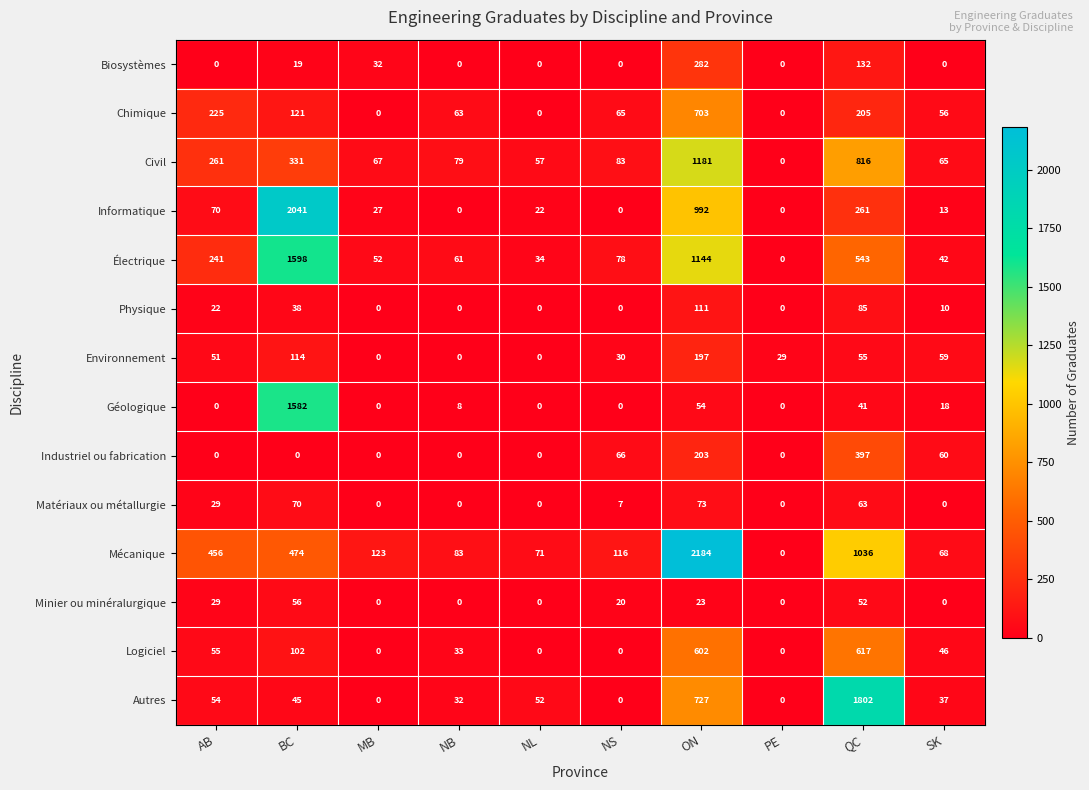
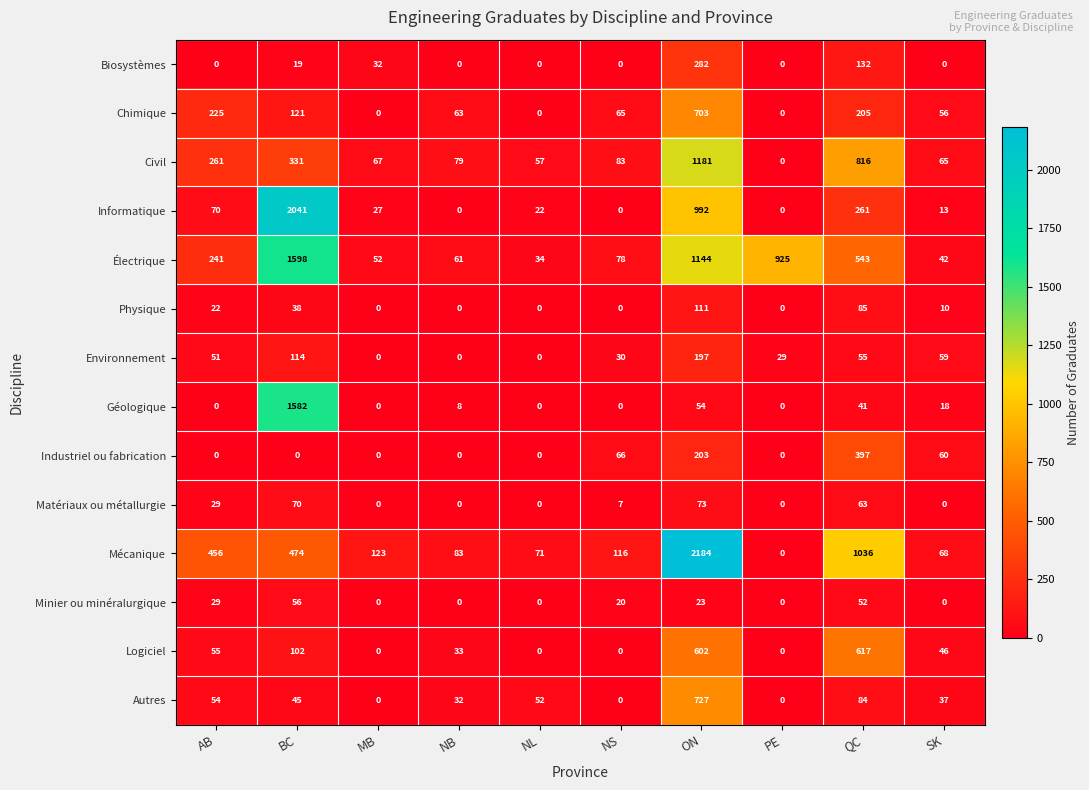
  {
    "Biosystèmes": {
      "AB": 0,
      "BC": 19,
      "MB": 32,
      "NB": 0,
      "NL": 0,
      "NS": 0,
      "ON": 282,
      "PE": 0,
      "QC": 132,
      "SK": 0
    },
    "Chimique": {
      "AB": 225,
      "BC": 121,
      "MB": 0,
      "NB": 63,
      "NL": 0,
      "NS": 65,
      "ON": 703,
      "PE": 0,
      "QC": 205,
      "SK": 56
    },
    "Civil": {
      "AB": 261,
      "BC": 331,
      "MB": 67,
      "NB": 79,
      "NL": 57,
      "NS": 83,
      "ON": 1181,
      "PE": 0,
      "QC": 816,
      "SK": 65
    },
    "Informatique": {
      "AB": 70,
      "BC": 2041,
      "MB": 27,
      "NB": 0,
      "NL": 22,
      "NS": 0,
      "ON": 992,
      "PE": 0,
      "QC": 261,
      "SK": 13
    },
    "Électrique": {
      "AB": 241,
      "BC": 1598,
      "MB": 52,
      "NB": 61,
      "NL": 34,
      "NS": 78,
      "ON": 1144,
-     "PE": 0,
+     "PE": 925,
      "QC": 543,
      "SK": 42
    },
    "Physique": {
      "AB": 22,
      "BC": 38,
      "MB": 0,
      "NB": 0,
      "NL": 0,
      "NS": 0,
      "ON": 111,
      "PE": 0,
      "QC": 85,
      "SK": 10
    },
    "Environnement": {
      "AB": 51,
      "BC": 114,
      "MB": 0,
      "NB": 0,
      "NL": 0,
      "NS": 30,
      "ON": 197,
      "PE": 29,
      "QC": 55,
      "SK": 59
    },
    "Géologique": {
      "AB": 0,
      "BC": 1582,
      "MB": 0,
      "NB": 8,
      "NL": 0,
      "NS": 0,
      "ON": 54,
      "PE": 0,
      "QC": 41,
      "SK": 18
    },
    "Industriel ou fabrication": {
      "AB": 0,
      "BC": 0,
      "MB": 0,
      "NB": 0,
      "NL": 0,
      "NS": 66,
      "ON": 203,
      "PE": 0,
      "QC": 397,
      "SK": 60
    },
    "Matériaux ou métallurgie": {
      "AB": 29,
      "BC": 70,
      "MB": 0,
      "NB": 0,
      "NL": 0,
      "NS": 7,
      "ON": 73,
      "PE": 0,
      "QC": 63,
      "SK": 0
    },
    "Mécanique": {
      "AB": 456,
      "BC": 474,
      "MB": 123,
      "NB": 83,
      "NL": 71,
      "NS": 116,
      "ON": 2184,
      "PE": 0,
      "QC": 1036,
      "SK": 68
    },
    "Minier ou minéralurgique": {
      "AB": 29,
      "BC": 56,
      "MB": 0,
      "NB": 0,
      "NL": 0,
      "NS": 20,
      "ON": 23,
      "PE": 0,
      "QC": 52,
      "SK": 0
    },
    "Logiciel": {
      "AB": 55,
      "BC": 102,
      "MB": 0,
      "NB": 33,
      "NL": 0,
      "NS": 0,
      "ON": 602,
      "PE": 0,
      "QC": 617,
      "SK": 46
    },
    "Autres": {
      "AB": 54,
      "BC": 45,
      "MB": 0,
      "NB": 32,
      "NL": 52,
      "NS": 0,
      "ON": 727,
      "PE": 0,
-     "QC": 1802,
+     "QC": 84,
      "SK": 37
    }
  }
